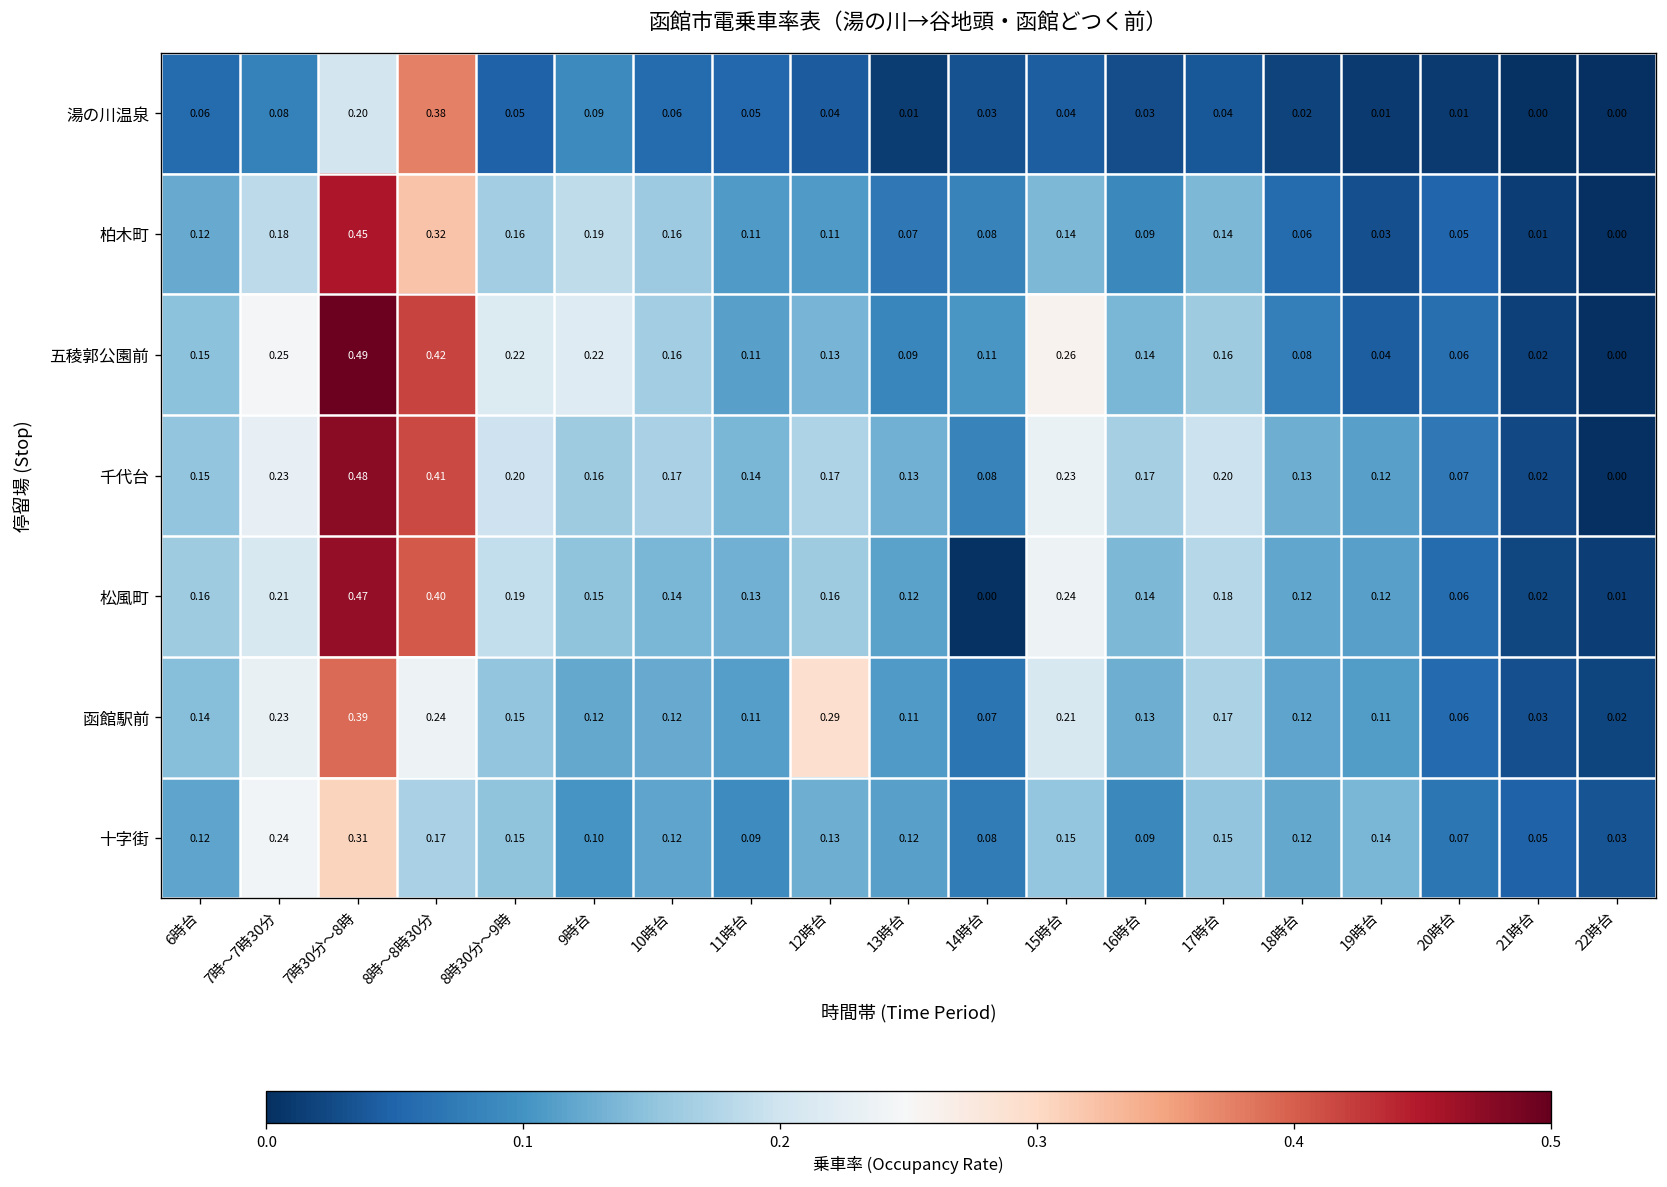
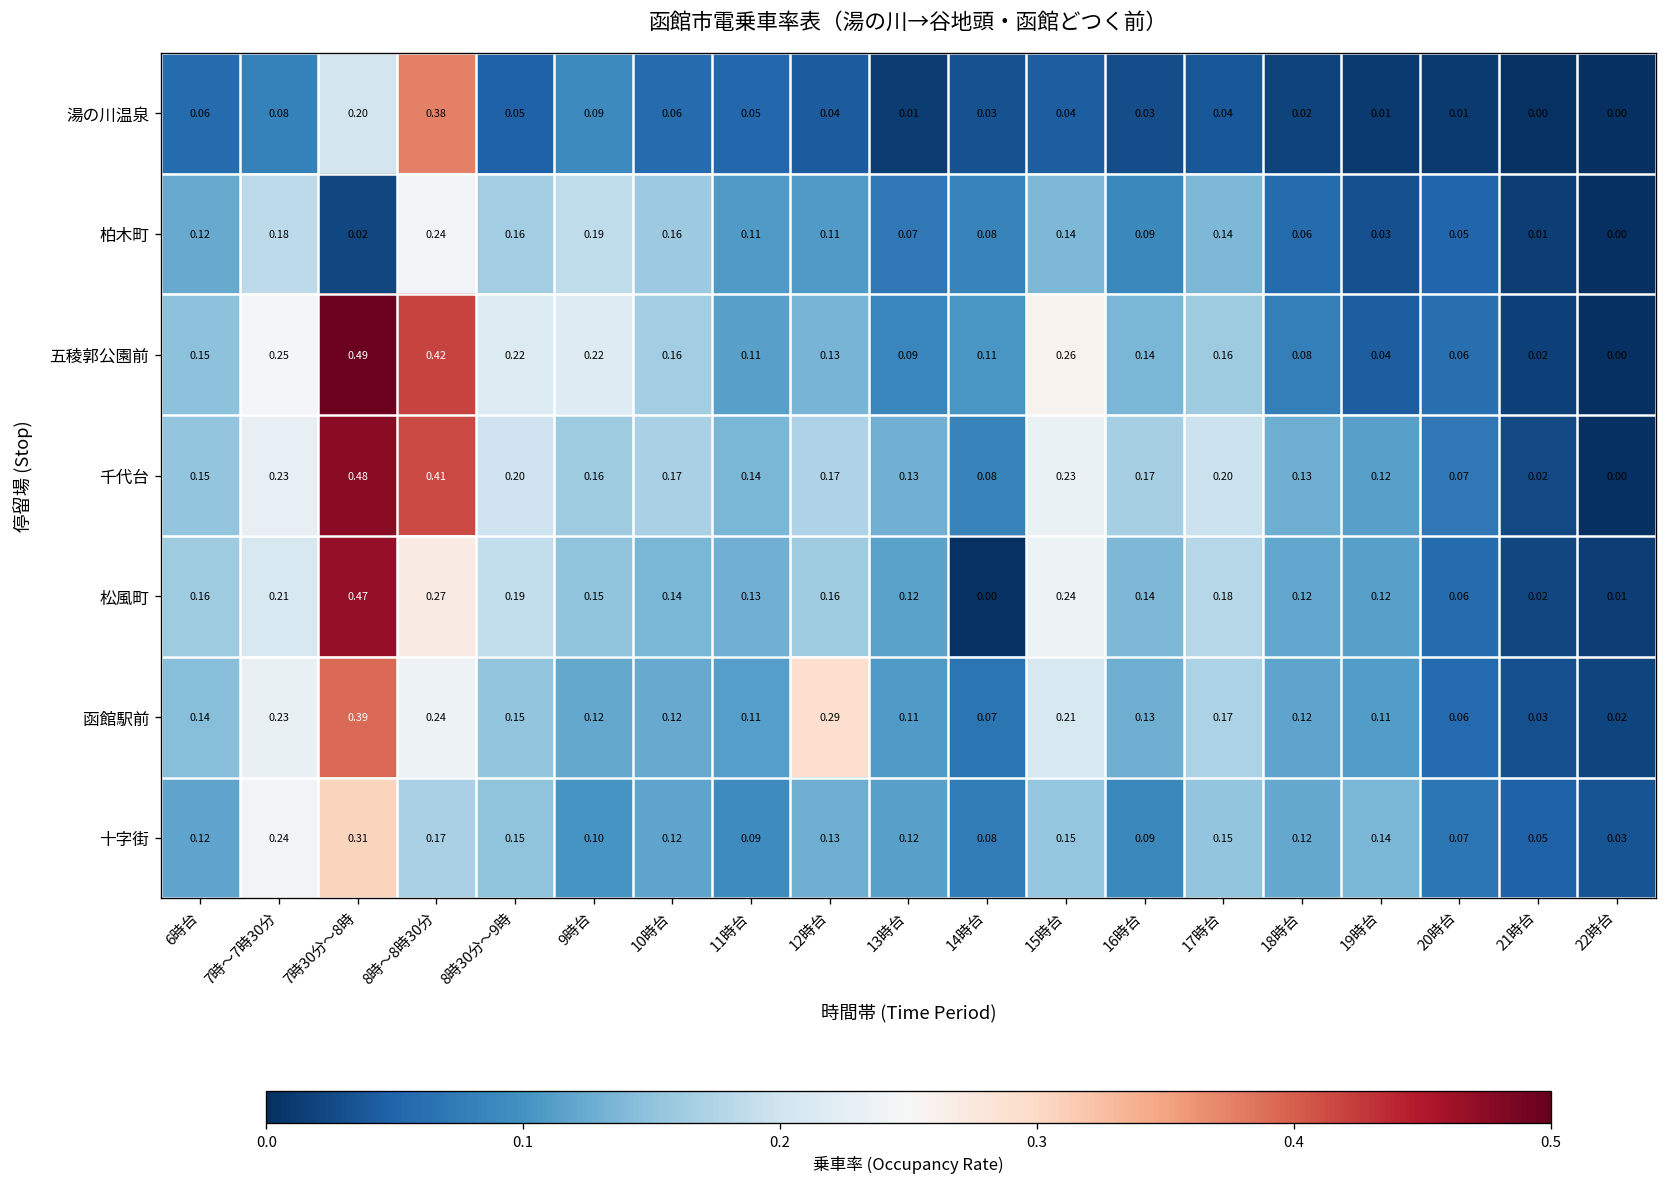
  {
    "湯の川温泉": {
      "6時台": 0.06,
      "7時～7時30分": 0.08,
      "7時30分～8時": 0.20,
      "8時～8時30分": 0.38,
      "8時30分～9時": 0.05,
      "9時台": 0.09,
      "10時台": 0.06,
      "11時台": 0.05,
      "12時台": 0.04,
      "13時台": 0.01,
      "14時台": 0.03,
      "15時台": 0.04,
      "16時台": 0.03,
      "17時台": 0.04,
      "18時台": 0.02,
      "19時台": 0.01,
      "20時台": 0.01,
      "21時台": 0.00,
      "22時台": 0.00
    },
    "柏木町": {
      "6時台": 0.12,
      "7時～7時30分": 0.18,
-     "7時30分～8時": 0.45,
-     "8時～8時30分": 0.32,
+     "7時30分～8時": 0.02,
+     "8時～8時30分": 0.24,
      "8時30分～9時": 0.16,
      "9時台": 0.19,
      "10時台": 0.16,
      "11時台": 0.11,
      "12時台": 0.11,
      "13時台": 0.07,
      "14時台": 0.08,
      "15時台": 0.14,
      "16時台": 0.09,
      "17時台": 0.14,
      "18時台": 0.06,
      "19時台": 0.03,
      "20時台": 0.05,
      "21時台": 0.01,
      "22時台": 0.00
    },
    "五稜郭公園前": {
      "6時台": 0.15,
      "7時～7時30分": 0.25,
      "7時30分～8時": 0.49,
      "8時～8時30分": 0.42,
      "8時30分～9時": 0.22,
      "9時台": 0.22,
      "10時台": 0.16,
      "11時台": 0.11,
      "12時台": 0.13,
      "13時台": 0.09,
      "14時台": 0.11,
      "15時台": 0.26,
      "16時台": 0.14,
      "17時台": 0.16,
      "18時台": 0.08,
      "19時台": 0.04,
      "20時台": 0.06,
      "21時台": 0.02,
      "22時台": 0.00
    },
    "千代台": {
      "6時台": 0.15,
      "7時～7時30分": 0.23,
      "7時30分～8時": 0.48,
      "8時～8時30分": 0.41,
      "8時30分～9時": 0.20,
      "9時台": 0.16,
      "10時台": 0.17,
      "11時台": 0.14,
      "12時台": 0.17,
      "13時台": 0.13,
      "14時台": 0.08,
      "15時台": 0.23,
      "16時台": 0.17,
      "17時台": 0.20,
      "18時台": 0.13,
      "19時台": 0.12,
      "20時台": 0.07,
      "21時台": 0.02,
      "22時台": 0.00
    },
    "松風町": {
      "6時台": 0.16,
      "7時～7時30分": 0.21,
      "7時30分～8時": 0.47,
-     "8時～8時30分": 0.40,
+     "8時～8時30分": 0.27,
      "8時30分～9時": 0.19,
      "9時台": 0.15,
      "10時台": 0.14,
      "11時台": 0.13,
      "12時台": 0.16,
      "13時台": 0.12,
      "14時台": 0.00,
      "15時台": 0.24,
      "16時台": 0.14,
      "17時台": 0.18,
      "18時台": 0.12,
      "19時台": 0.12,
      "20時台": 0.06,
      "21時台": 0.02,
      "22時台": 0.01
    },
    "函館駅前": {
      "6時台": 0.14,
      "7時～7時30分": 0.23,
      "7時30分～8時": 0.39,
      "8時～8時30分": 0.24,
      "8時30分～9時": 0.15,
      "9時台": 0.12,
      "10時台": 0.12,
      "11時台": 0.11,
      "12時台": 0.29,
      "13時台": 0.11,
      "14時台": 0.07,
      "15時台": 0.21,
      "16時台": 0.13,
      "17時台": 0.17,
      "18時台": 0.12,
      "19時台": 0.11,
      "20時台": 0.06,
      "21時台": 0.03,
      "22時台": 0.02
    },
    "十字街": {
      "6時台": 0.12,
      "7時～7時30分": 0.24,
      "7時30分～8時": 0.31,
      "8時～8時30分": 0.17,
      "8時30分～9時": 0.15,
      "9時台": 0.10,
      "10時台": 0.12,
      "11時台": 0.09,
      "12時台": 0.13,
      "13時台": 0.12,
      "14時台": 0.08,
      "15時台": 0.15,
      "16時台": 0.09,
      "17時台": 0.15,
      "18時台": 0.12,
      "19時台": 0.14,
      "20時台": 0.07,
      "21時台": 0.05,
      "22時台": 0.03
    }
  }
